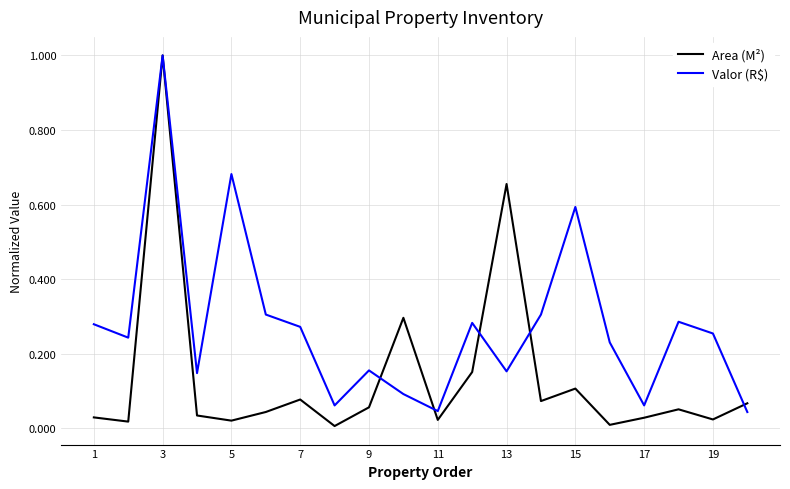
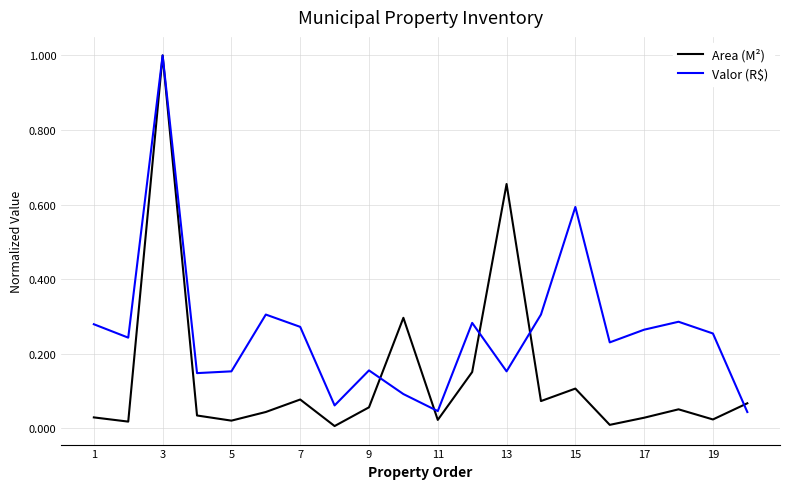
  {
    "Area (M²)": {
      "1": 0.03,
      "5": 0.02,
      "7": 0.08,
      "9": 0.06,
      "11": 0.02,
      "13": 0.65,
      "15": 0.11,
      "17": 0.03,
      "19": 0.02
    },
    "Valor (R$)": {
      "1": 0.28,
-     "5": 0.68,
+     "5": 0.15,
      "7": 0.27,
      "9": 0.15,
      "11": 0.05,
      "13": 0.15,
      "15": 0.59,
-     "17": 0.06,
+     "17": 0.26,
      "19": 0.25
    }
  }
